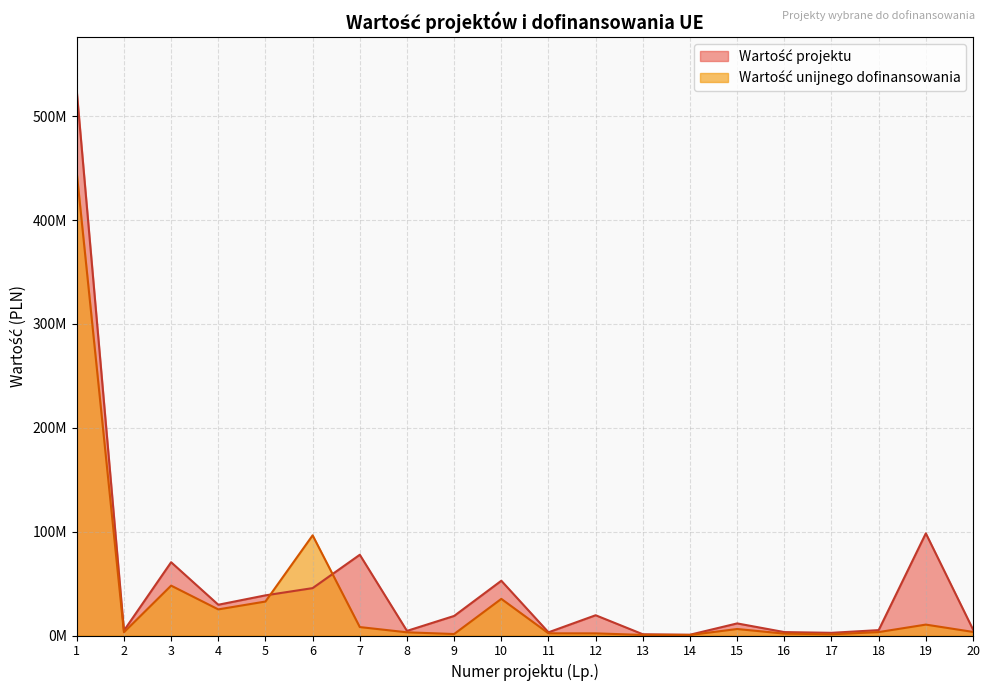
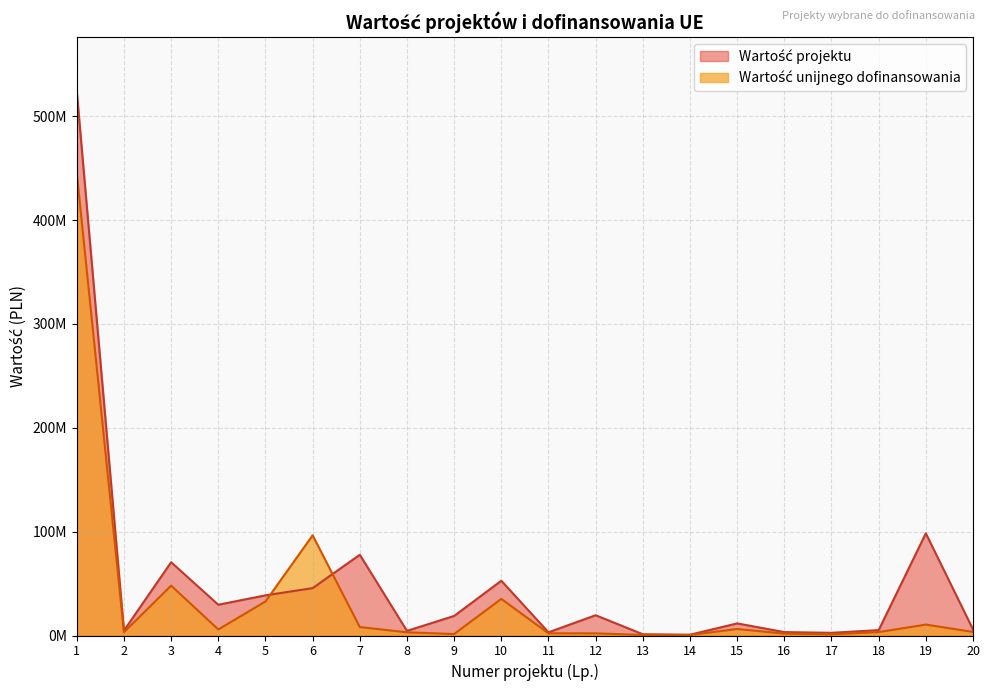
  {
    "Wartość projektu": {
      "1": 524000000,
      "3": 71000000,
      "4": 30000000,
      "5": 39000000,
      "6": 46000000,
      "7": 78000000,
      "9": 19000000,
      "10": 53000000,
      "12": 20000000,
      "15": 12000000,
      "19": 98000000
    },
    "Wartość unijnego dofinansowania": {
      "1": 445000000,
      "3": 48000000,
-     "4": 25000000,
+     "4": 6000000,
      "5": 33000000,
      "6": 96000000,
      "7": 8000000,
      "9": 1000000,
      "10": 35000000,
      "12": 2000000,
      "15": 6000000,
      "19": 10000000
    }
  }
